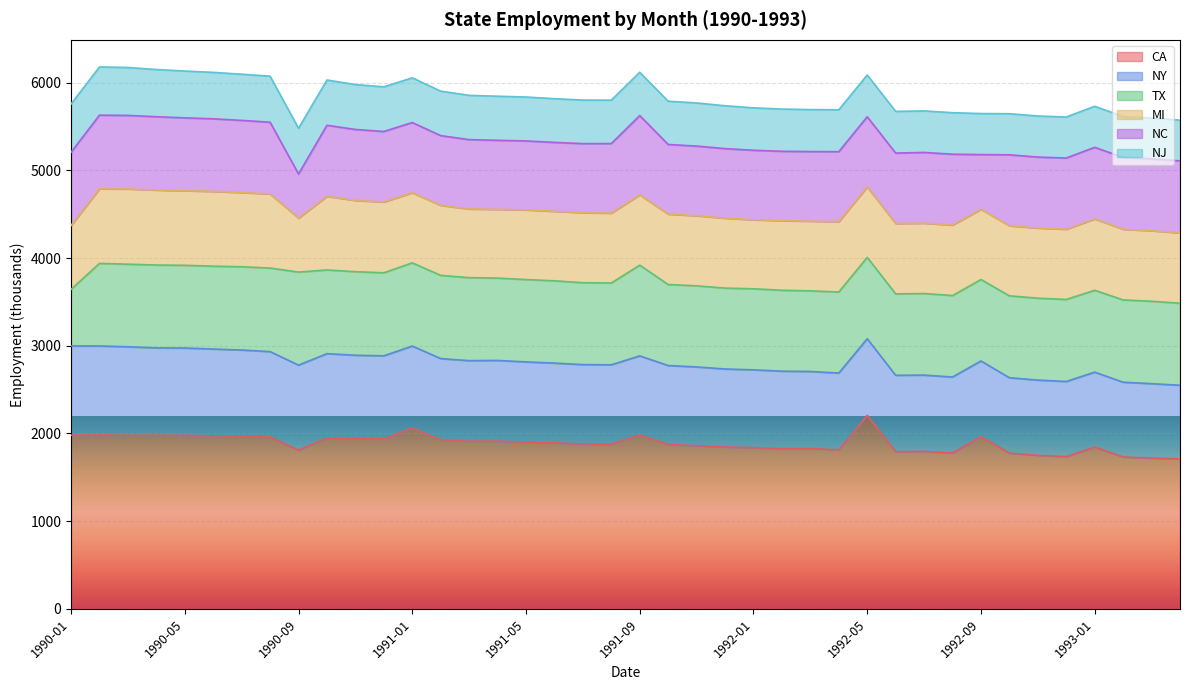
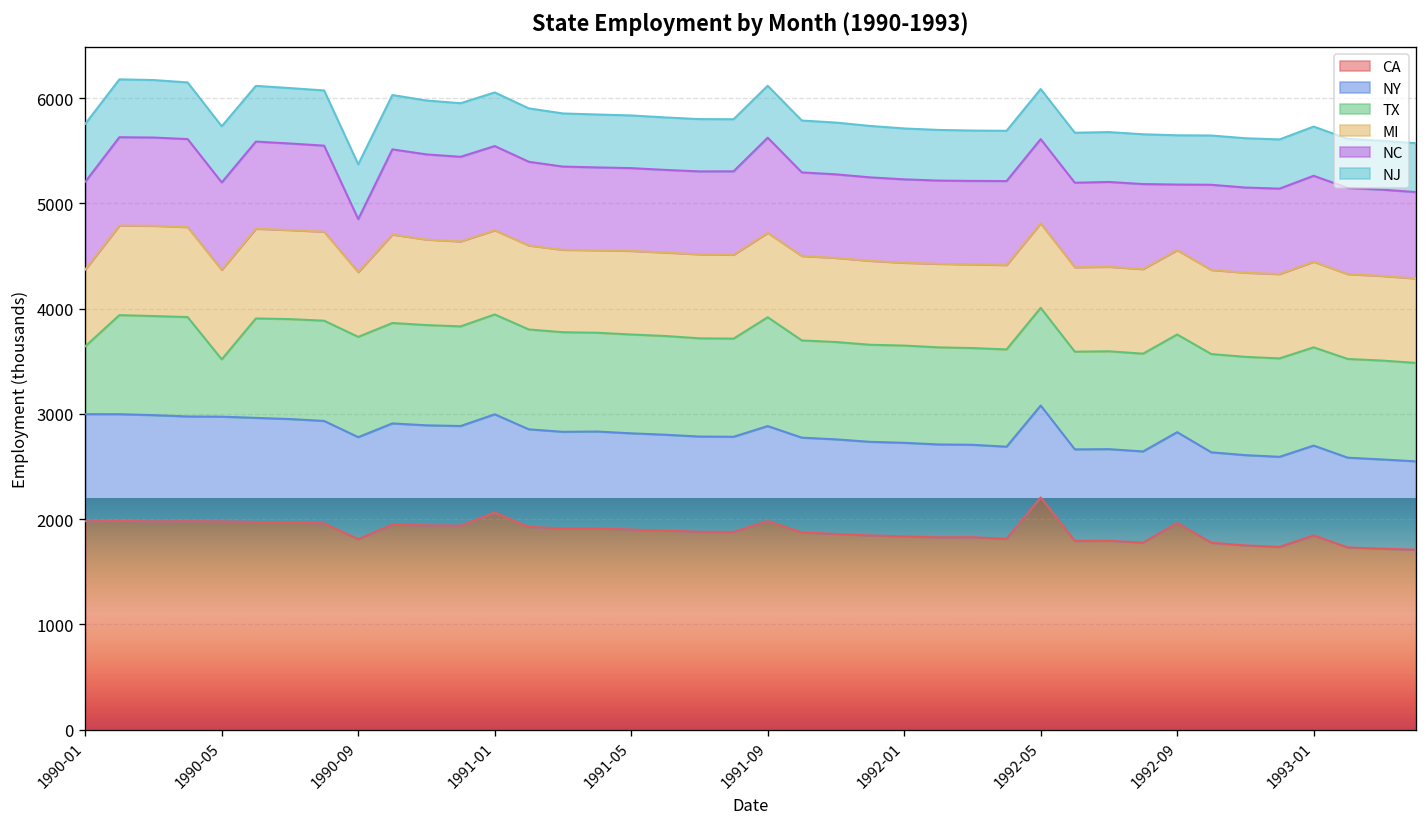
  {
    "CA": {
      "1990-01": 2000,
      "1990-05": 2000,
      "1990-09": 1800,
      "1991-01": 2100,
      "1991-05": 1900,
      "1991-09": 2000,
      "1992-01": 1800,
      "1992-05": 2200,
      "1992-09": 2000,
      "1993-01": 1800
    },
    "TX": {
      "1990-01": 600,
-     "1990-05": 900,
-     "1990-09": 1100,
+     "1990-05": 500,
+     "1990-09": 1000,
      "1991-01": 900,
      "1991-05": 900,
      "1991-09": 1000,
      "1992-01": 900,
      "1992-05": 900,
      "1992-09": 900,
      "1993-01": 900
    },
    "MI": {
      "1990-01": 700,
      "1990-05": 900,
      "1990-09": 600,
      "1991-01": 800,
      "1991-05": 800,
      "1991-09": 800,
      "1992-01": 800,
      "1992-05": 800,
      "1992-09": 800,
      "1993-01": 800
    },
    "NC": {
      "1990-01": 800,
      "1990-05": 800,
      "1990-09": 500,
      "1991-01": 800,
      "1991-05": 800,
      "1991-09": 900,
      "1992-01": 800,
      "1992-05": 800,
      "1992-09": 600,
      "1993-01": 800
    }
  }
